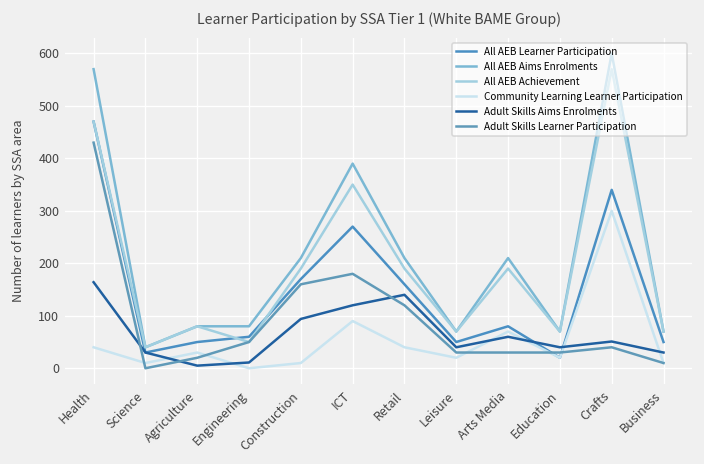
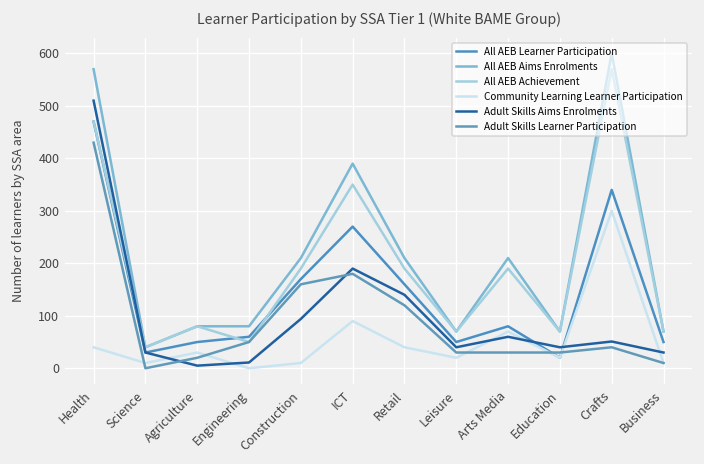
  {
    "Adult Skills Aims Enrolments": {
-     "Health": 160,
+     "Health": 510,
      "Agriculture": 10,
      "Engineering": 10,
      "Construction": 90,
-     "ICT": 120,
+     "ICT": 190,
      "Retail": 140,
      "Leisure": 40,
      "Arts Media": 60,
      "Education": 40,
      "Crafts": 50,
      "Business": 30
    }
  }
